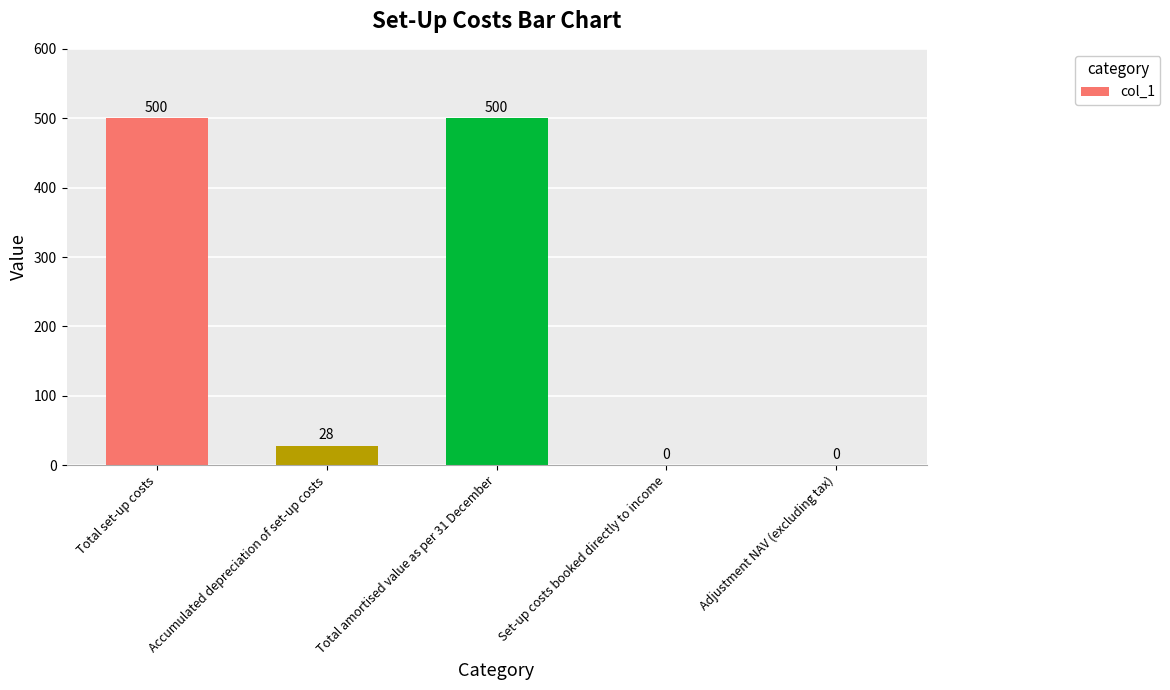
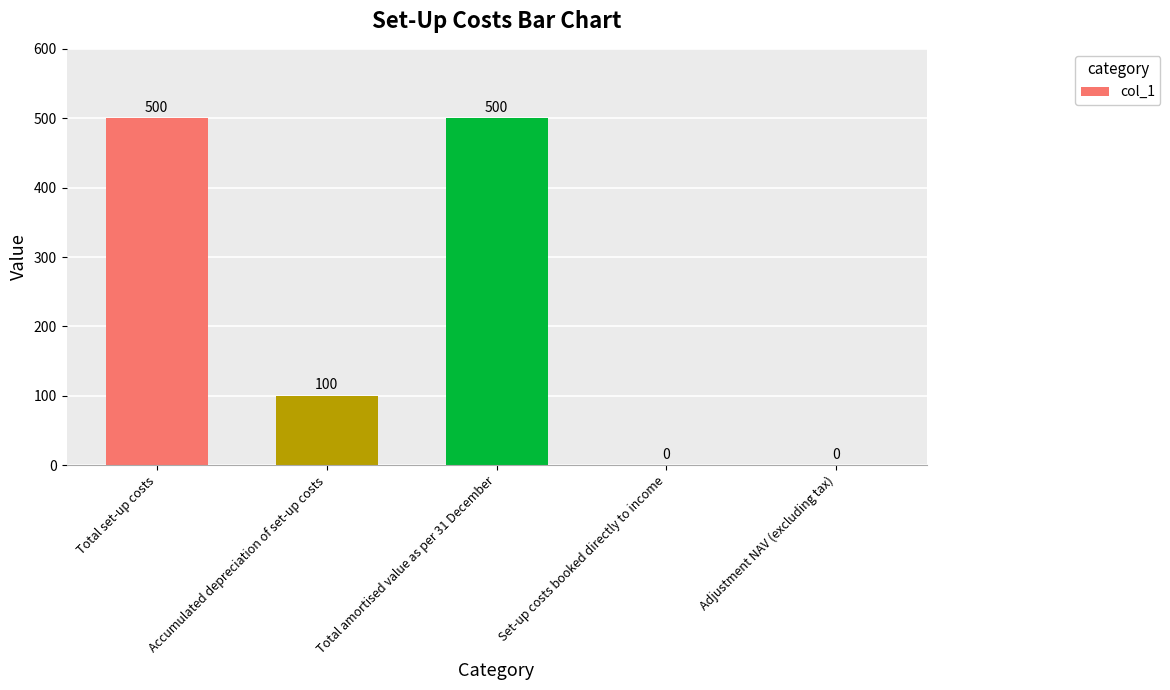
  {
    "Total set-up costs": 500,
-   "Accumulated depreciation of set-up costs": 28,
+   "Accumulated depreciation of set-up costs": 100,
    "Total amortised value as per 31 December": 500,
    "Set-up costs booked directly to income": 0,
    "Adjustment NAV (excluding tax)": 0
  }
